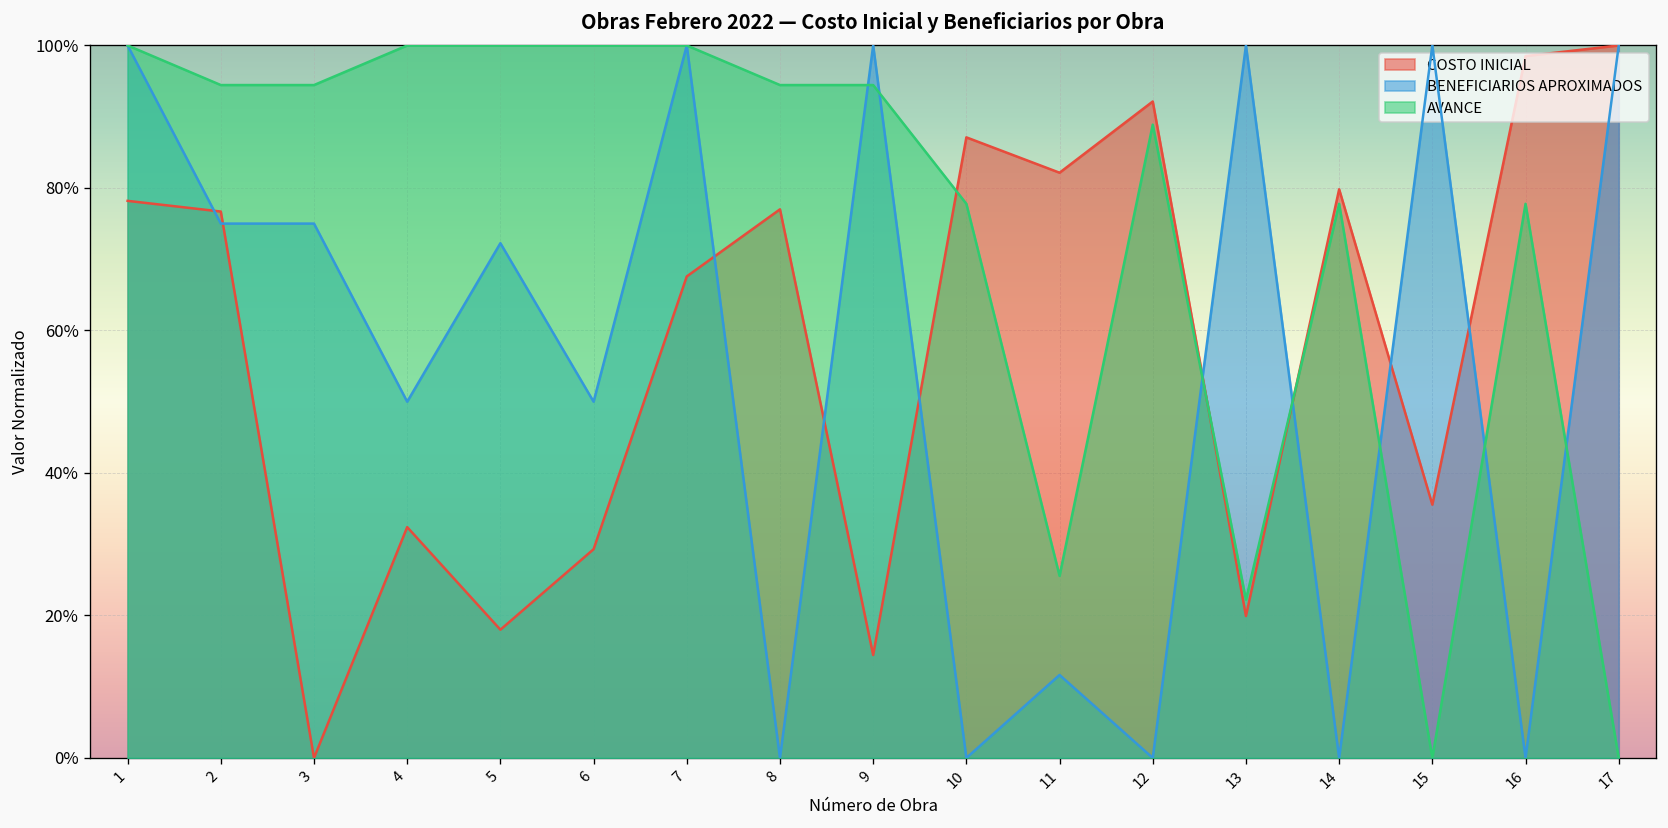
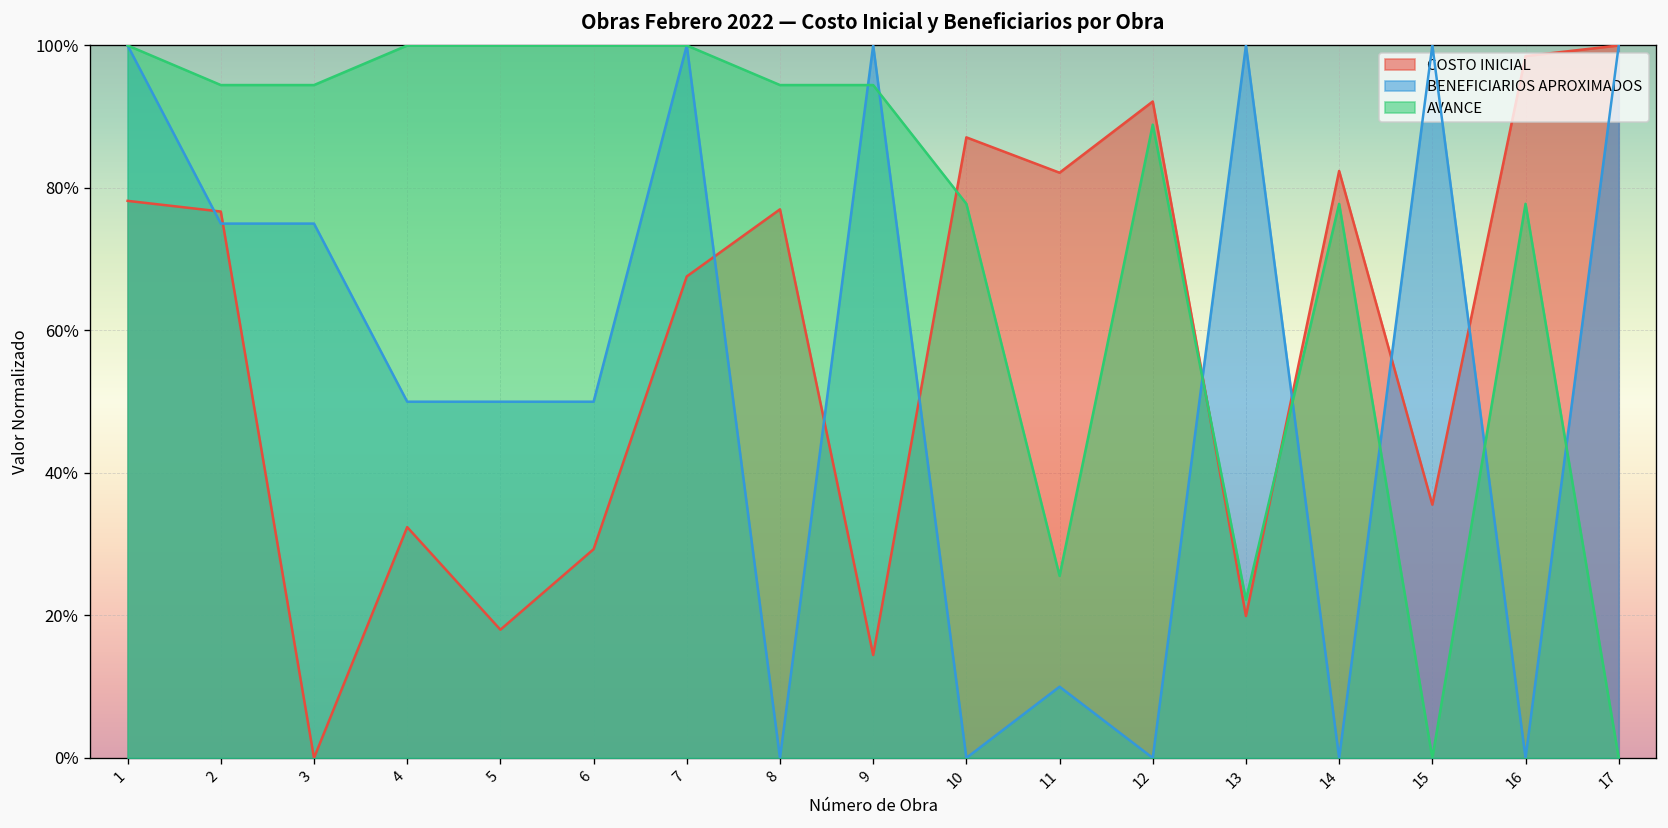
  {
    "COSTO INICIAL": {
      "1": "78%",
      "2": "77%",
      "3": "0%",
      "4": "32%",
      "5": "18%",
      "6": "29%",
      "7": "68%",
      "8": "77%",
      "9": "14%",
      "10": "87%",
      "11": "82%",
      "12": "92%",
      "13": "20%",
-     "14": "80%",
+     "14": "82%",
      "15": "36%"
    },
    "BENEFICIARIOS APROXIMADOS": {
      "2": "75%",
      "3": "75%",
      "4": "50%",
-     "5": "72%",
+     "5": "50%",
      "6": "50%",
      "8": "0%",
      "9": "100%",
      "10": "0%",
-     "11": "12%",
+     "11": "10%",
      "12": "0%",
      "13": "100%",
      "14": "0%",
      "15": "100%",
      "16": "0%"
    },
    "AVANCE": {
      "2": "94%",
      "3": "94%",
      "4": "100%",
      "5": "100%",
      "6": "100%",
      "8": "94%",
      "9": "94%",
      "10": "78%",
      "11": "26%",
      "12": "89%",
      "13": "22%",
      "14": "78%",
      "15": "0%",
      "16": "78%",
      "17": "0%"
    }
  }
